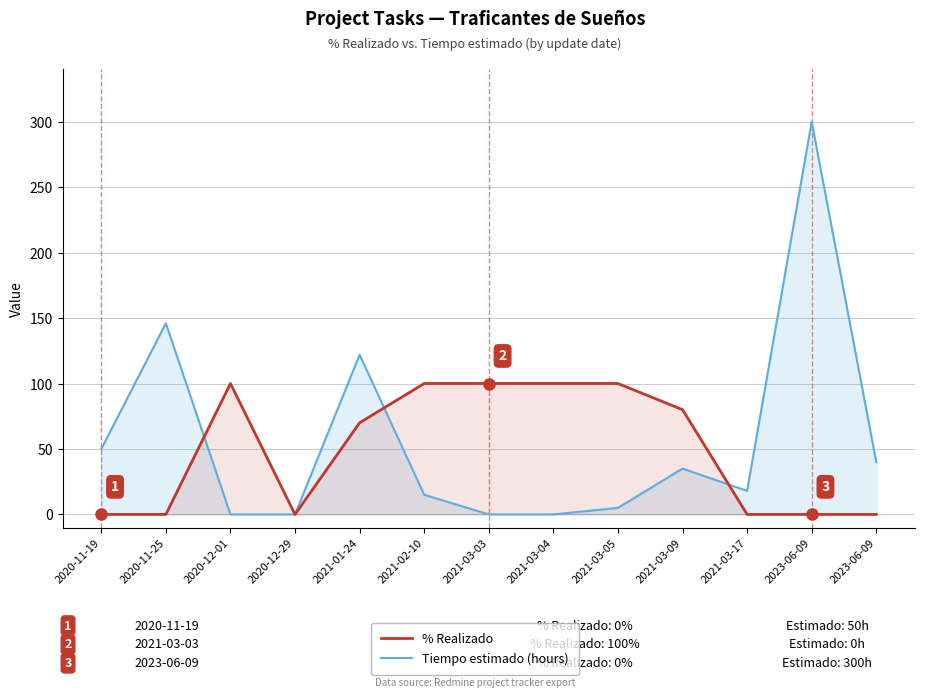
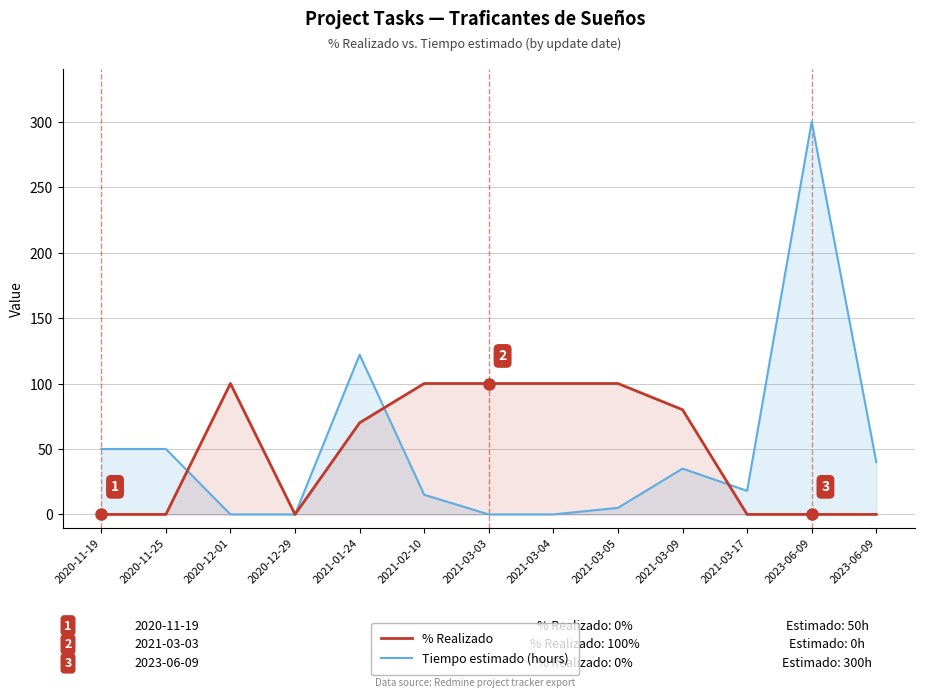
  {
    "Tiempo estimado (hours)": {
      "2020-11-19": 50,
-     "2020-11-25": 146,
+     "2020-11-25": 50,
      "2020-12-01": 0,
      "2021-01-24": 122,
      "2021-02-10": 15,
      "2021-03-03": 0,
      "2021-03-04": 0,
      "2021-03-05": 5,
      "2021-03-09": 35,
      "2021-03-17": 18
    }
  }
